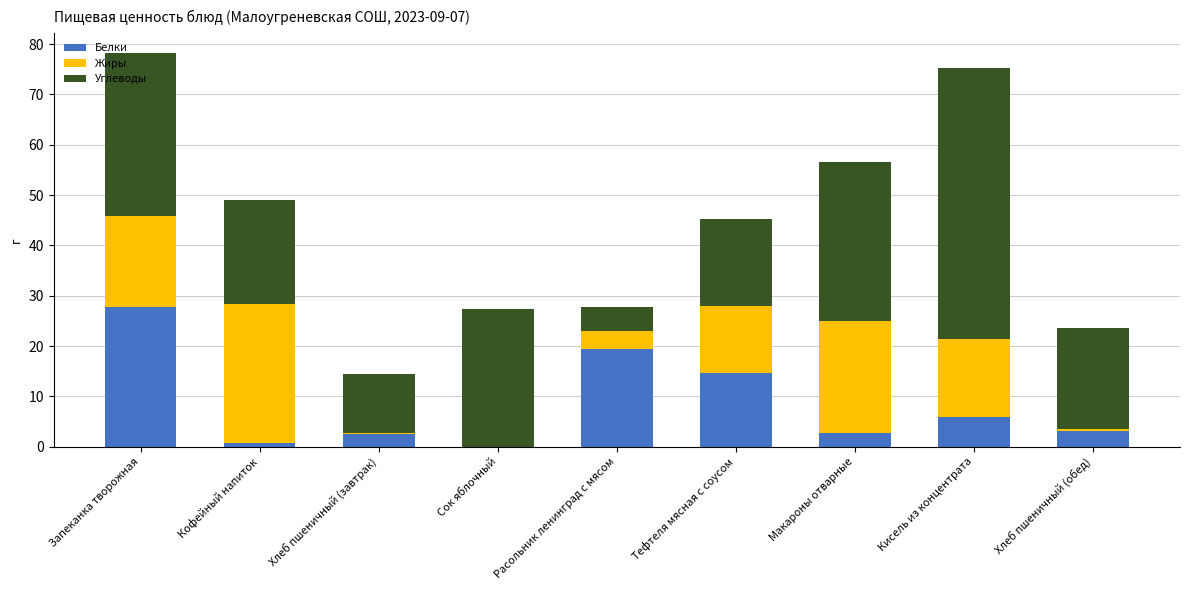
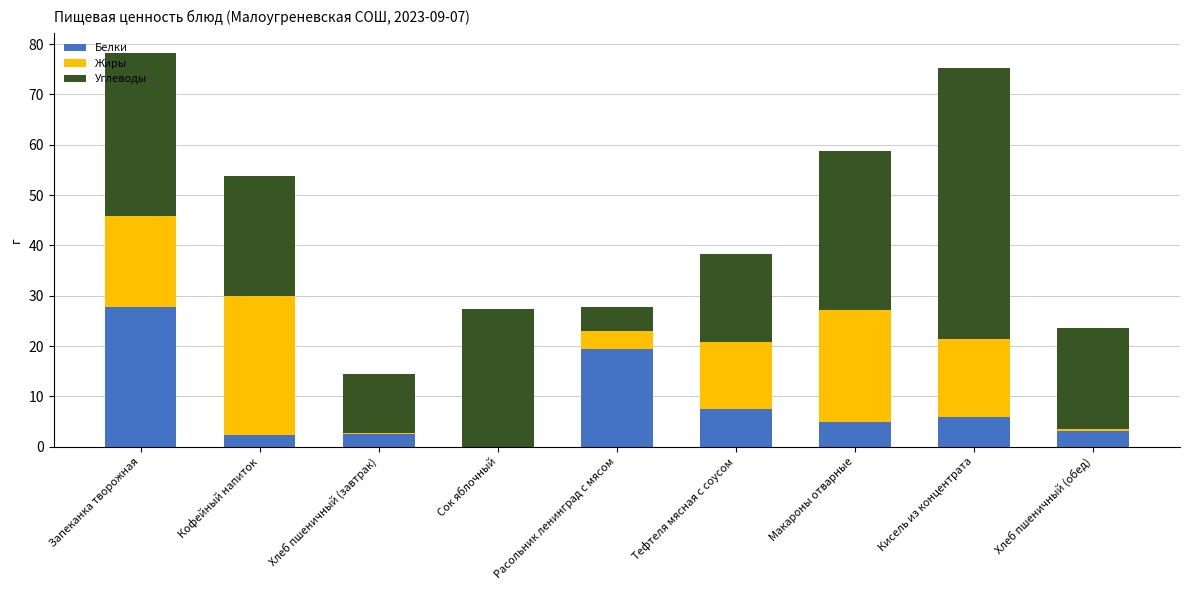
  {
    "Белки": {
      "Запеканка творожная": 28,
-     "Кофейный напиток": 1,
+     "Кофейный напиток": 2,
      "Хлеб пшеничный (завтрак)": 2,
      "Сок яблочный": 0,
      "Расольник ленинград с мясом": 19,
-     "Тефтеля мясная с соусом": 15,
-     "Макароны отварные": 3,
+     "Тефтеля мясная с соусом": 7,
+     "Макароны отварные": 5,
      "Кисель из концентрата": 6,
      "Хлеб пшеничный (обед)": 3
    },
    "Жиры": {
      "Запеканка творожная": 18,
      "Кофейный напиток": 28,
      "Сок яблочный": 0,
      "Расольник ленинград с мясом": 4,
      "Тефтеля мясная с соусом": 13,
      "Макароны отварные": 22,
      "Кисель из концентрата": 16
    },
    "Углеводы": {
      "Запеканка творожная": 32,
-     "Кофейный напиток": 21,
+     "Кофейный напиток": 24,
      "Хлеб пшеничный (завтрак)": 12,
      "Сок яблочный": 27,
      "Расольник ленинград с мясом": 5,
      "Тефтеля мясная с соусом": 17,
      "Макароны отварные": 32,
      "Кисель из концентрата": 54,
      "Хлеб пшеничный (обед)": 20
    }
  }
